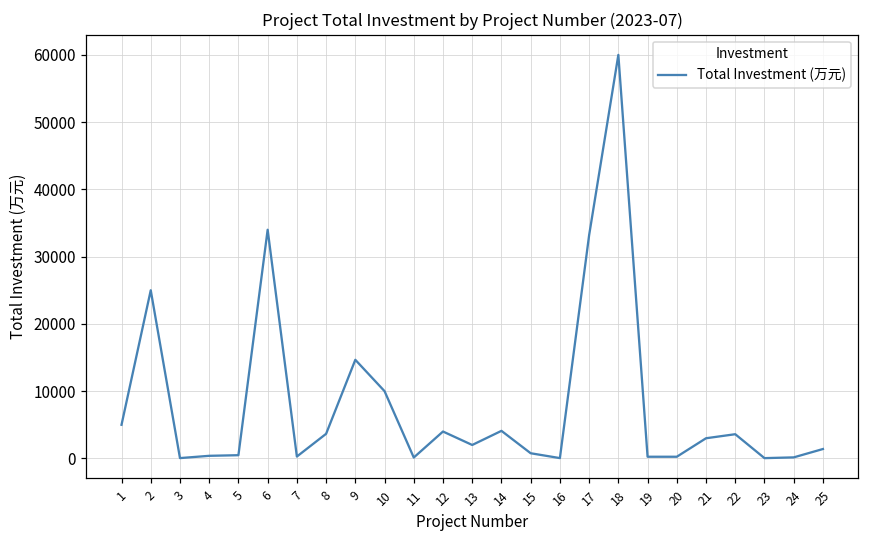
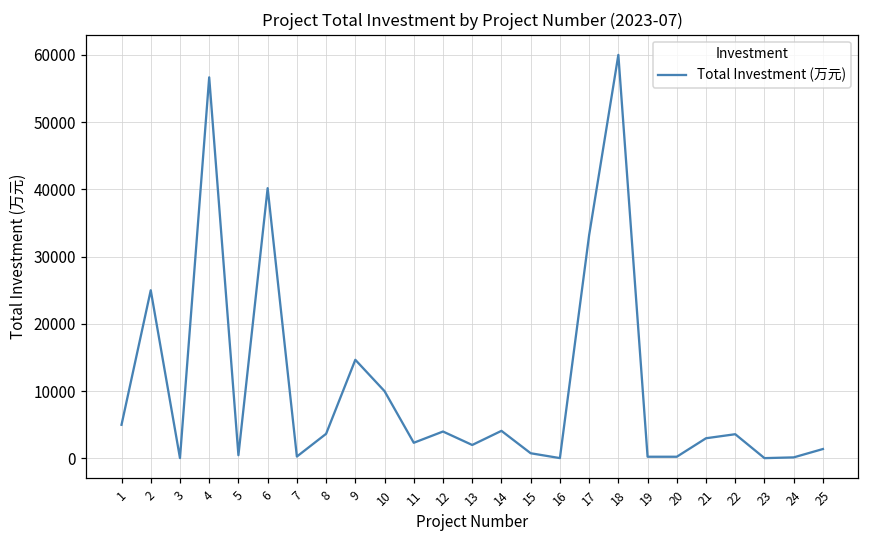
  {
    "1": 5000,
    "2": 25000,
    "3": 0,
-   "4": 0,
+   "4": 57000,
    "5": 0,
-   "6": 34000,
+   "6": 40000,
    "7": 0,
    "8": 4000,
    "9": 15000,
    "10": 10000,
-   "11": 0,
+   "11": 2000,
    "12": 4000,
    "13": 2000,
    "14": 4000,
    "15": 1000,
    "16": 0,
    "17": 33000,
    "18": 60000,
    "19": 0,
    "20": 0,
    "21": 3000,
    "22": 4000,
    "23": 0,
    "24": 0,
    "25": 1000
  }
